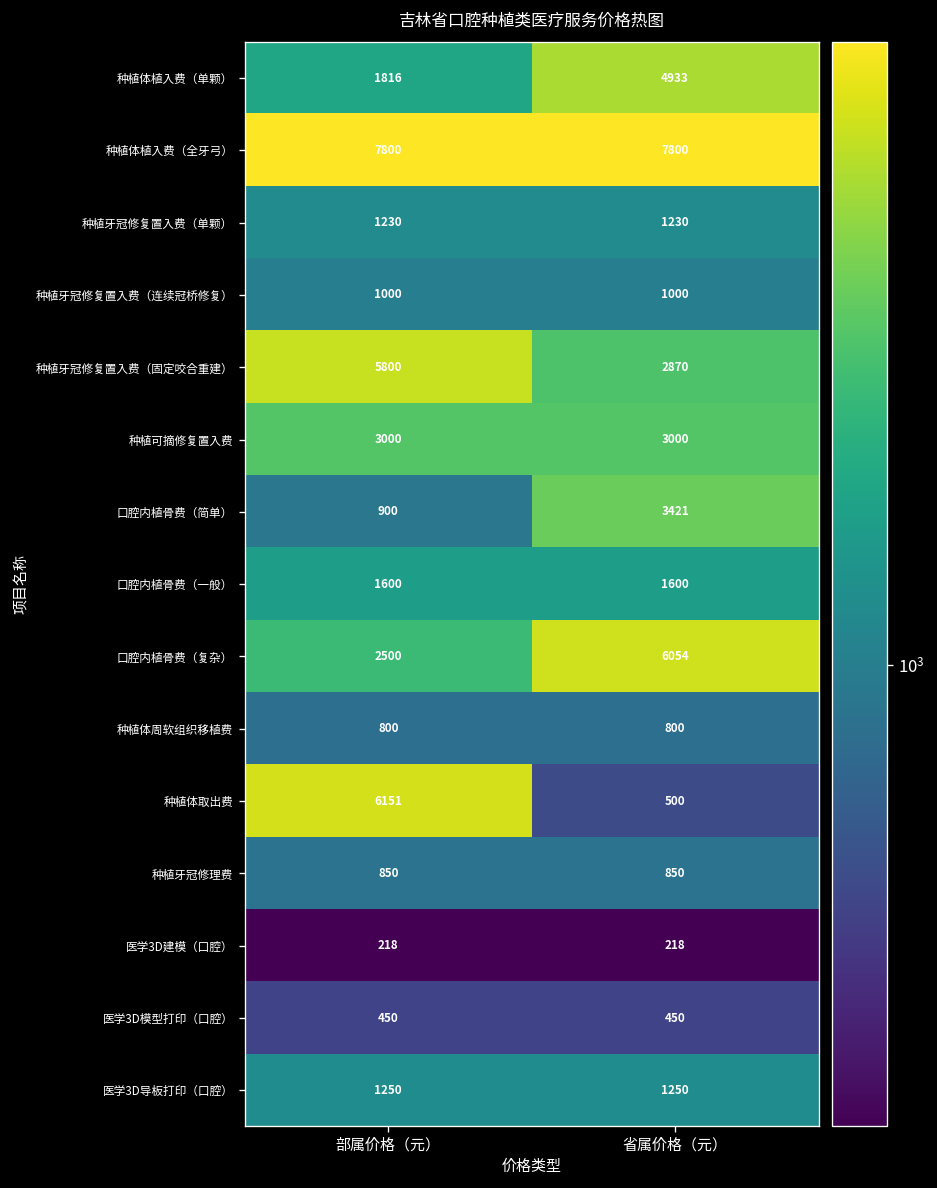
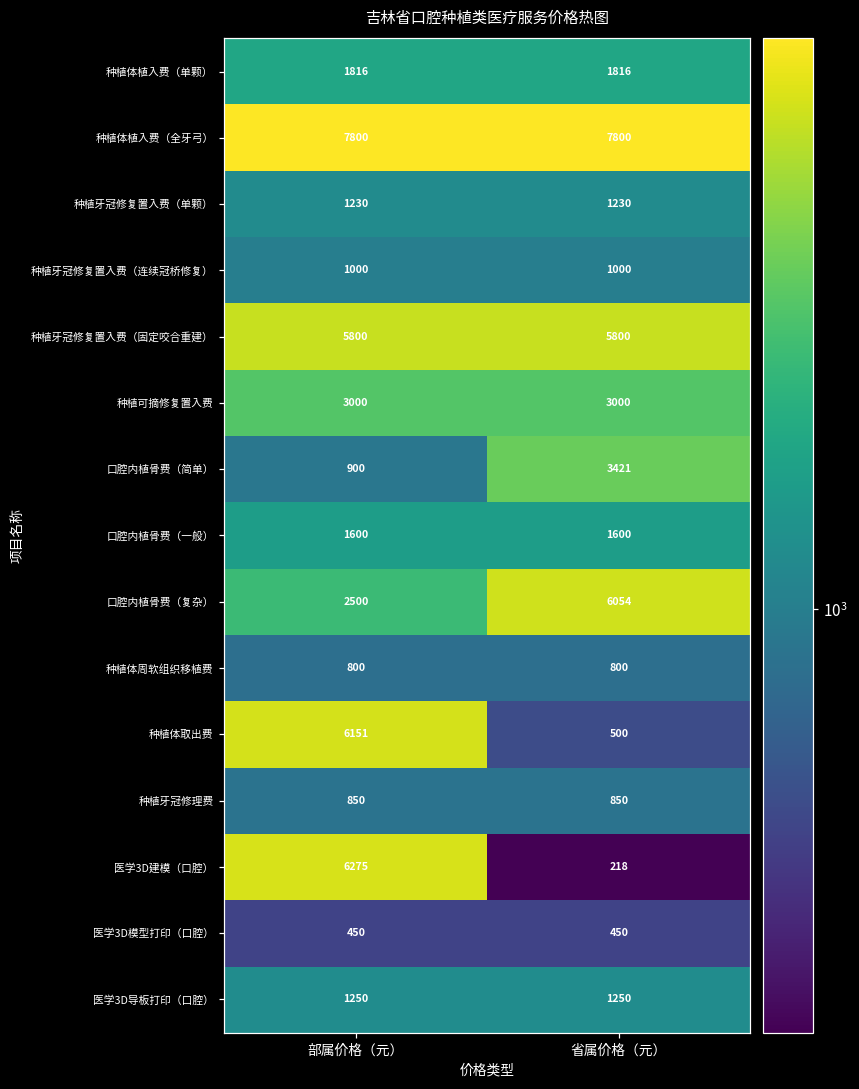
  {
    "种植体植入费（单颗）": {
      "部属价格（元）": 1816,
-     "省属价格（元）": 4933
+     "省属价格（元）": 1816
    },
    "种植体植入费（全牙弓）": {
      "部属价格（元）": 7800,
      "省属价格（元）": 7800
    },
    "种植牙冠修复置入费（单颗）": {
      "部属价格（元）": 1230,
      "省属价格（元）": 1230
    },
    "种植牙冠修复置入费（连续冠桥修复）": {
      "部属价格（元）": 1000,
      "省属价格（元）": 1000
    },
    "种植牙冠修复置入费（固定咬合重建）": {
      "部属价格（元）": 5800,
-     "省属价格（元）": 2870
+     "省属价格（元）": 5800
    },
    "种植可摘修复置入费": {
      "部属价格（元）": 3000,
      "省属价格（元）": 3000
    },
    "口腔内植骨费（简单）": {
      "部属价格（元）": 900,
      "省属价格（元）": 3421
    },
    "口腔内植骨费（一般）": {
      "部属价格（元）": 1600,
      "省属价格（元）": 1600
    },
    "口腔内植骨费（复杂）": {
      "部属价格（元）": 2500,
      "省属价格（元）": 6054
    },
    "种植体周软组织移植费": {
      "部属价格（元）": 800,
      "省属价格（元）": 800
    },
    "种植体取出费": {
      "部属价格（元）": 6151,
      "省属价格（元）": 500
    },
    "种植牙冠修理费": {
      "部属价格（元）": 850,
      "省属价格（元）": 850
    },
    "医学3D建模（口腔）": {
-     "部属价格（元）": 218,
+     "部属价格（元）": 6275,
      "省属价格（元）": 218
    },
    "医学3D模型打印（口腔）": {
      "部属价格（元）": 450,
      "省属价格（元）": 450
    },
    "医学3D导板打印（口腔）": {
      "部属价格（元）": 1250,
      "省属价格（元）": 1250
    }
  }
